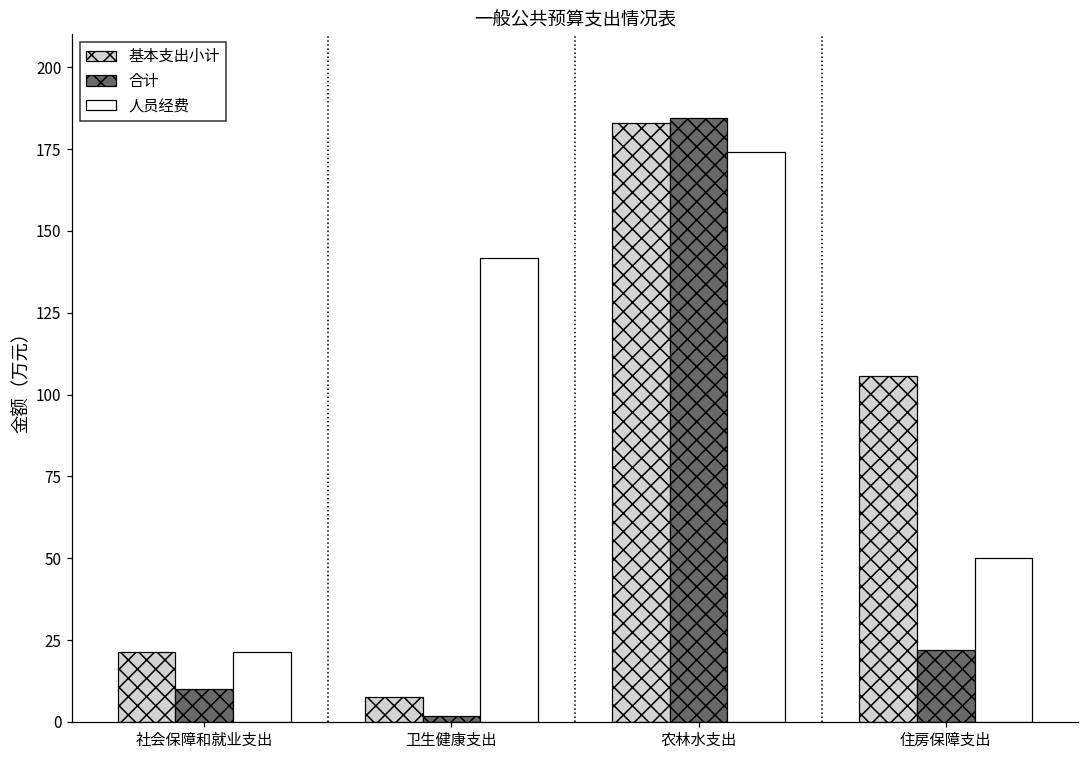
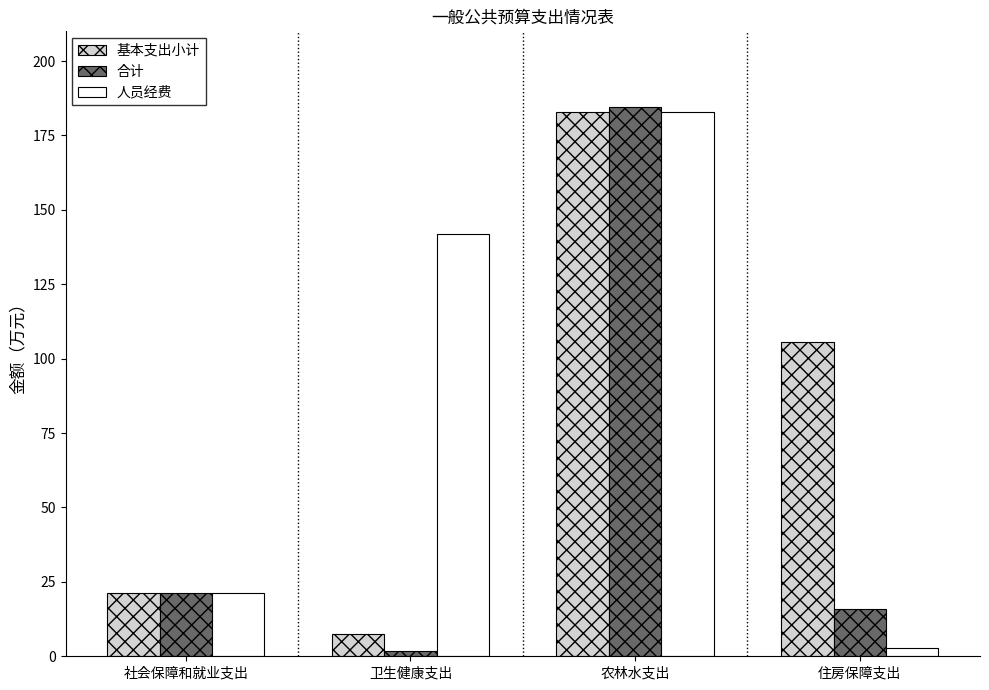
  {
    "基本支出小计": {
      "社会保障和就业支出": 21,
      "卫生健康支出": 8,
      "农林水支出": 183,
      "住房保障支出": 106
    },
    "合计": {
-     "社会保障和就业支出": 10,
+     "社会保障和就业支出": 21,
      "卫生健康支出": 2,
      "农林水支出": 185,
-     "住房保障支出": 22
+     "住房保障支出": 16
    },
    "人员经费": {
      "社会保障和就业支出": 21,
      "卫生健康支出": 142,
-     "农林水支出": 174,
-     "住房保障支出": 50
+     "农林水支出": 183,
+     "住房保障支出": 3
    }
  }
